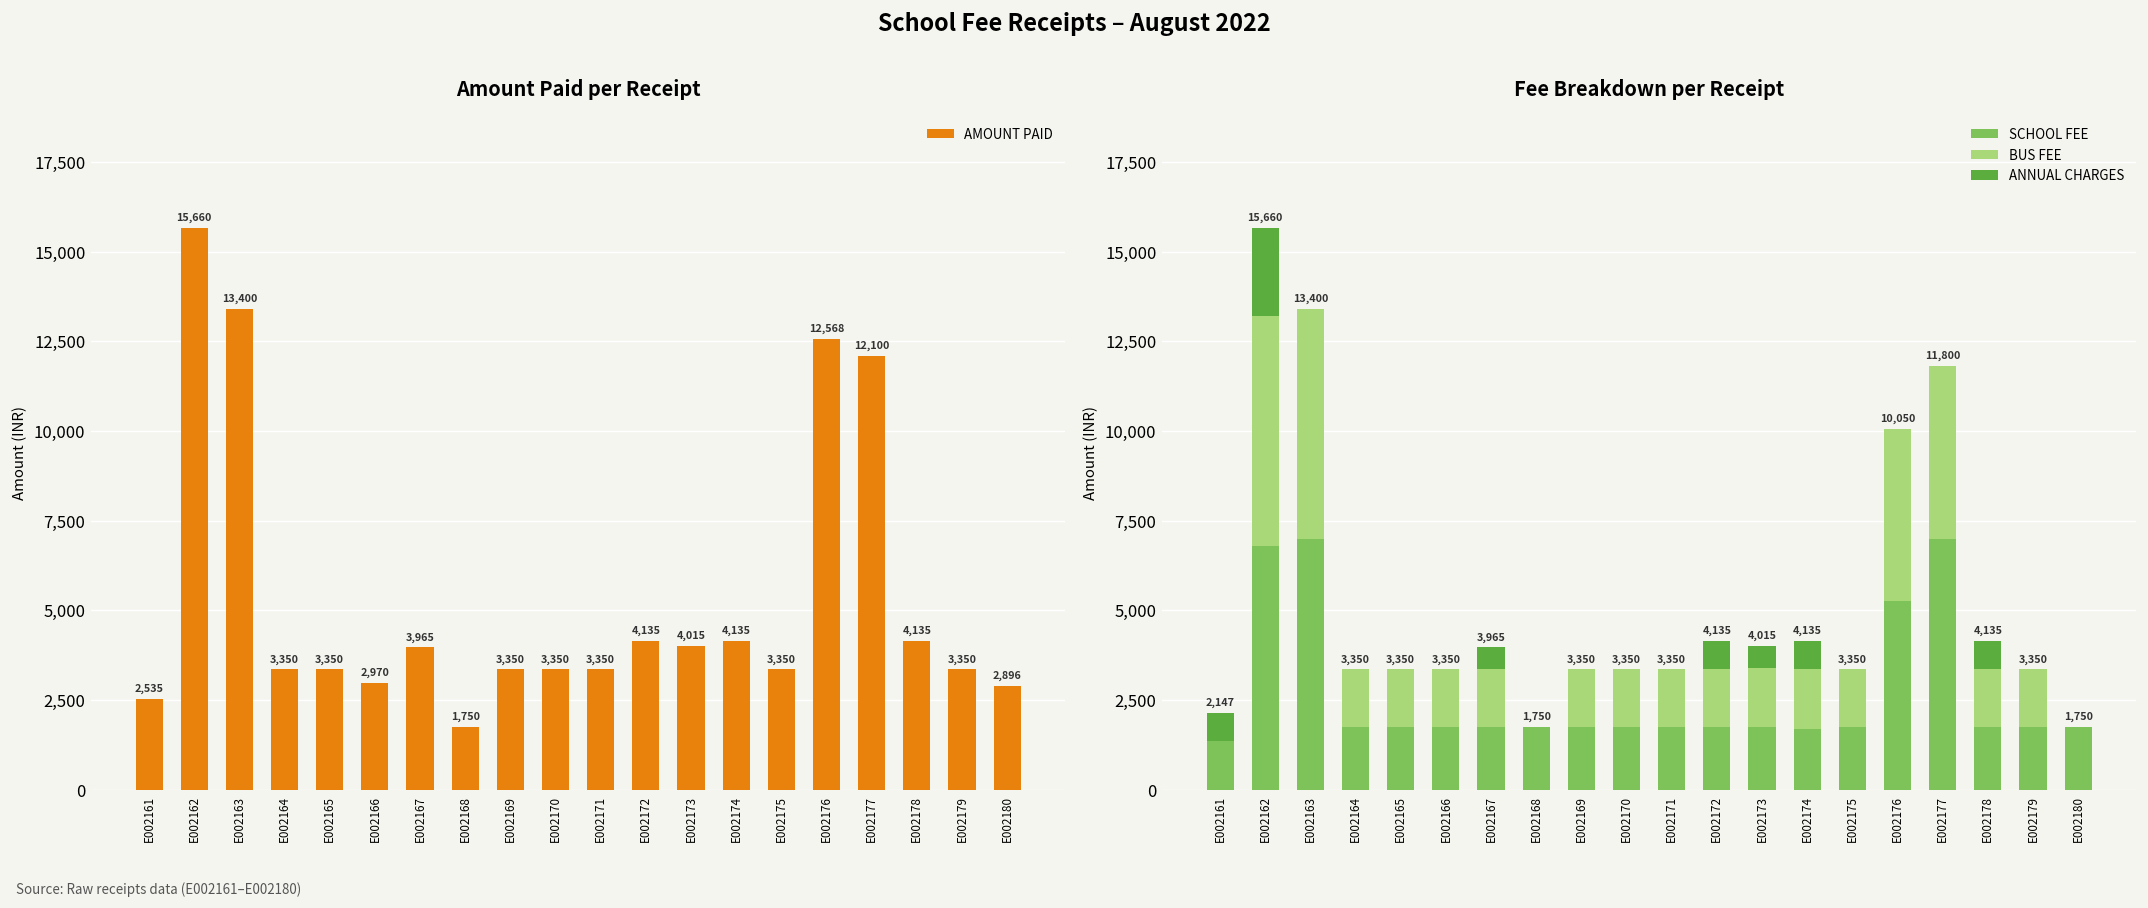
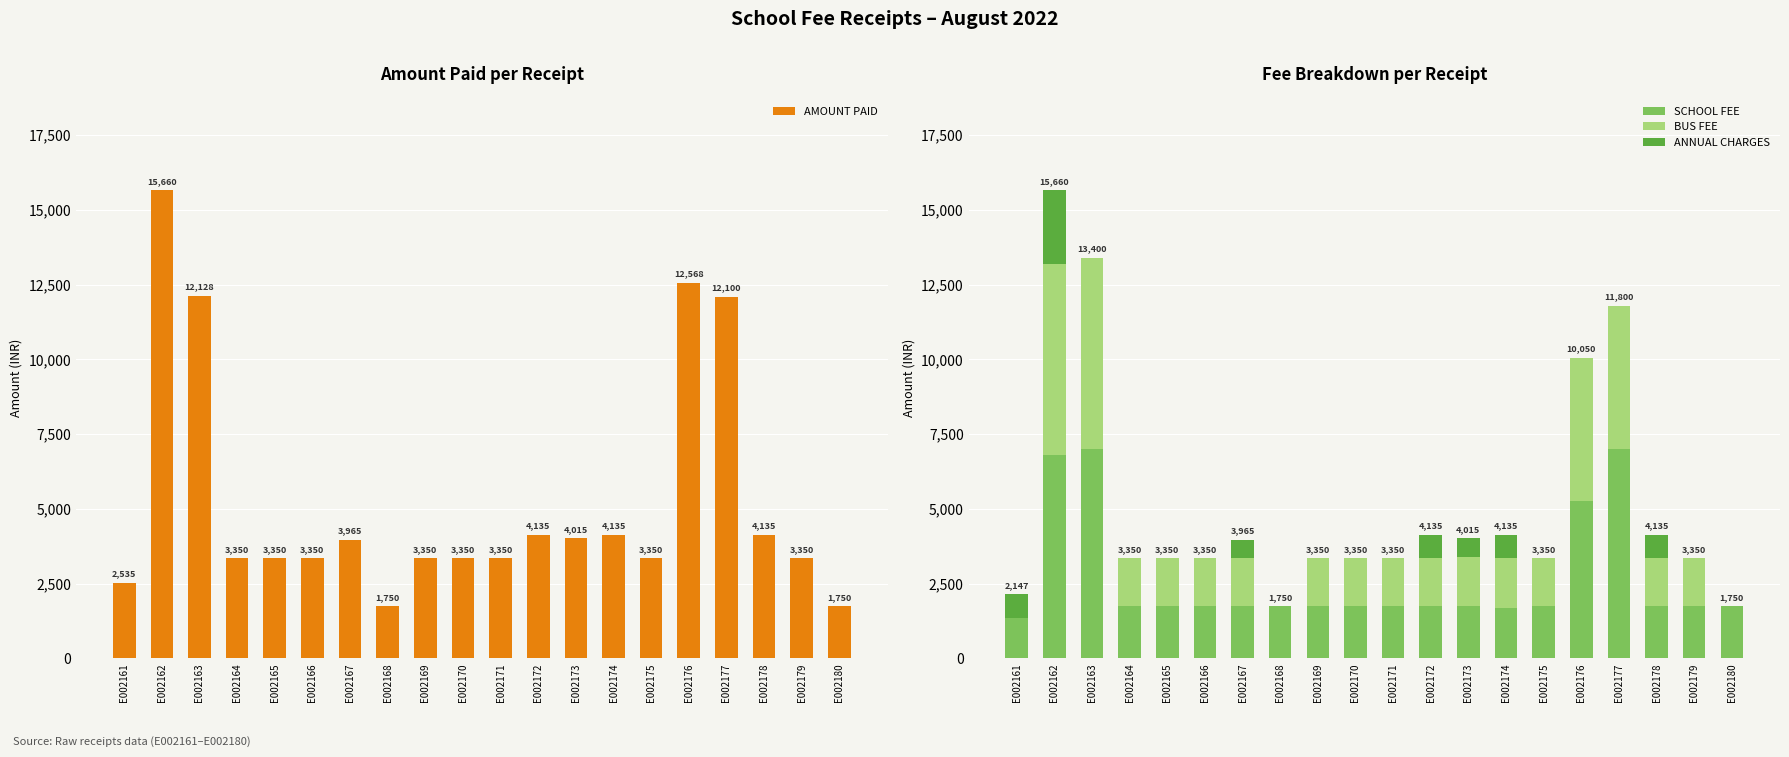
  {
    "Amount Paid per Receipt": {
      "E002161": "2,535",
      "E002162": "15,660",
-     "E002163": "13,400",
+     "E002163": "12,128",
      "E002164": "3,350",
      "E002165": "3,350",
-     "E002166": "2,970",
+     "E002166": "3,350",
      "E002167": "3,965",
      "E002168": "1,750",
      "E002169": "3,350",
      "E002170": "3,350",
      "E002171": "3,350",
      "E002172": "4,135",
      "E002173": "4,015",
      "E002174": "4,135",
      "E002175": "3,350",
      "E002176": "12,568",
      "E002177": "12,100",
      "E002178": "4,135",
      "E002179": "3,350",
-     "E002180": "2,896"
+     "E002180": "1,750"
    }
  }
